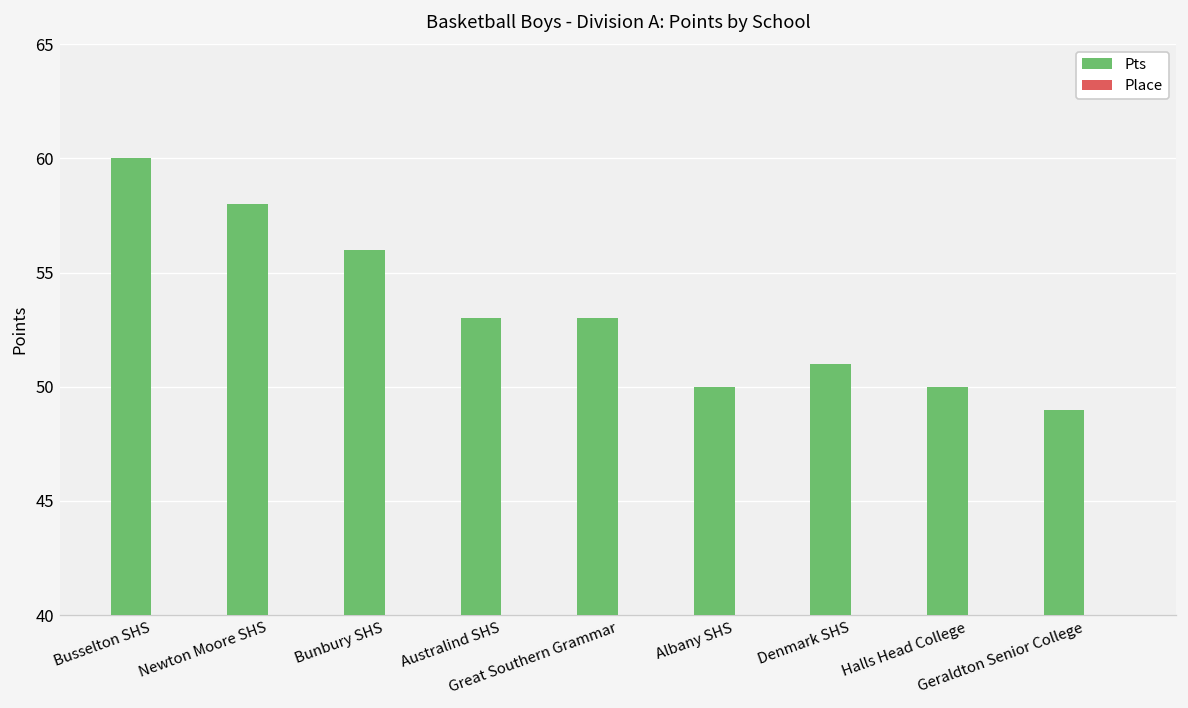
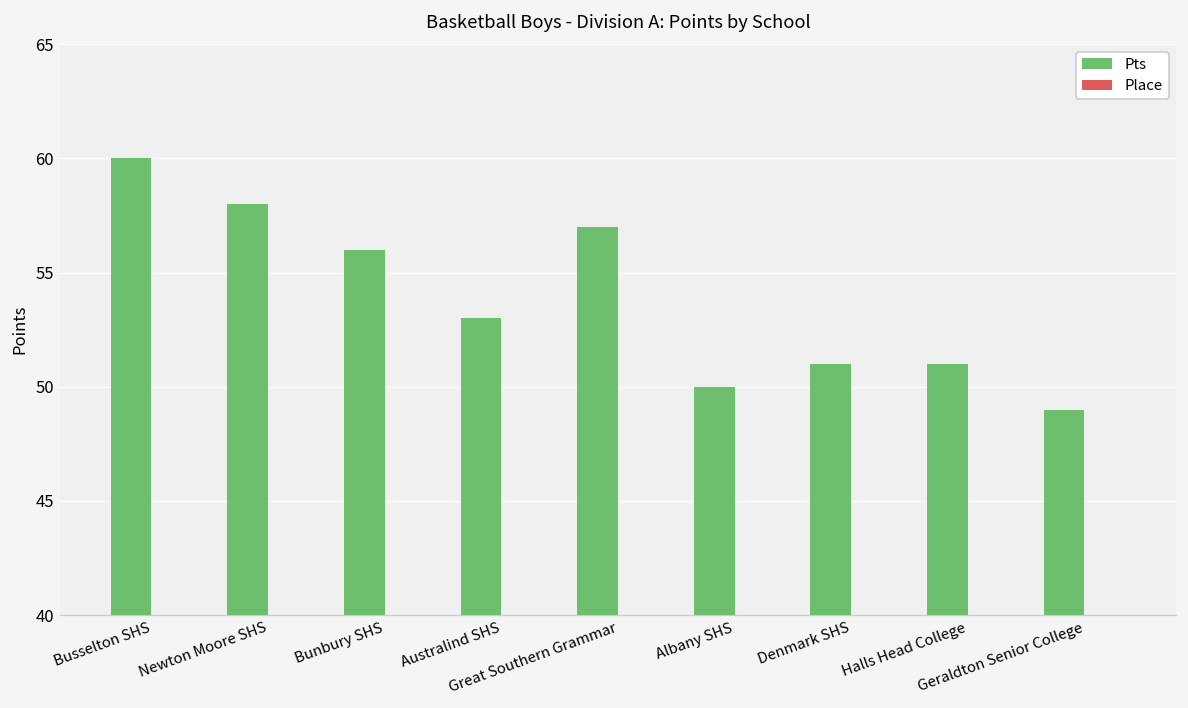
  {
    "Pts": {
      "Busselton SHS": 60,
      "Newton Moore SHS": 58,
      "Bunbury SHS": 56,
      "Australind SHS": 53,
-     "Great Southern Grammar": 53,
+     "Great Southern Grammar": 57,
      "Albany SHS": 50,
      "Denmark SHS": 51,
-     "Halls Head College": 50,
+     "Halls Head College": 51,
      "Geraldton Senior College": 49
    }
  }
